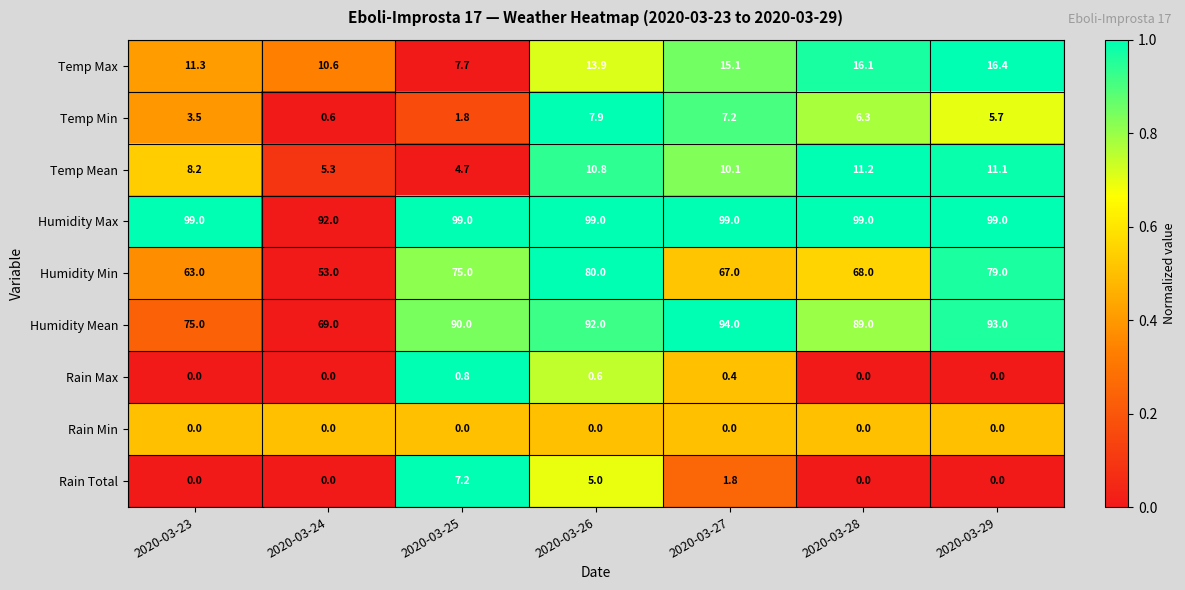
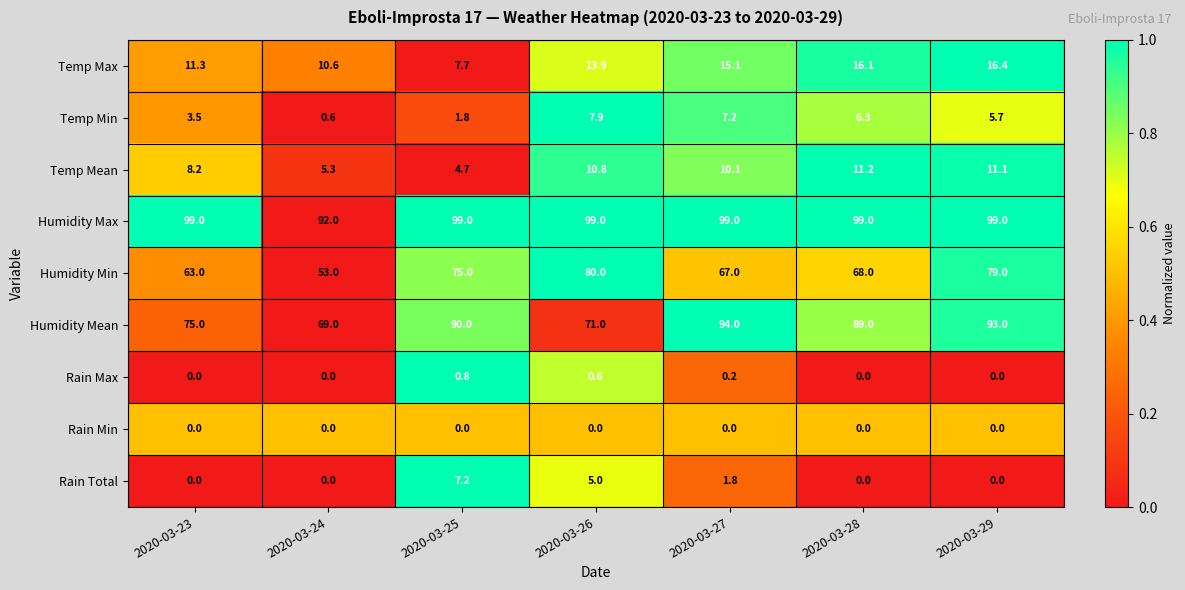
  {
    "Temp Max": {
      "2020-03-23": 11.3,
      "2020-03-24": 10.6,
      "2020-03-25": 7.7,
      "2020-03-26": 13.9,
      "2020-03-27": 15.1,
      "2020-03-28": 16.1,
      "2020-03-29": 16.4
    },
    "Temp Min": {
      "2020-03-23": 3.5,
      "2020-03-24": 0.6,
      "2020-03-25": 1.8,
      "2020-03-26": 7.9,
      "2020-03-27": 7.2,
      "2020-03-28": 6.3,
      "2020-03-29": 5.7
    },
    "Temp Mean": {
      "2020-03-23": 8.2,
      "2020-03-24": 5.3,
      "2020-03-25": 4.7,
      "2020-03-26": 10.8,
      "2020-03-27": 10.1,
      "2020-03-28": 11.2,
      "2020-03-29": 11.1
    },
    "Humidity Max": {
      "2020-03-23": 99.0,
      "2020-03-24": 92.0,
      "2020-03-25": 99.0,
      "2020-03-26": 99.0,
      "2020-03-27": 99.0,
      "2020-03-28": 99.0,
      "2020-03-29": 99.0
    },
    "Humidity Min": {
      "2020-03-23": 63.0,
      "2020-03-24": 53.0,
      "2020-03-25": 75.0,
      "2020-03-26": 80.0,
      "2020-03-27": 67.0,
      "2020-03-28": 68.0,
      "2020-03-29": 79.0
    },
    "Humidity Mean": {
      "2020-03-23": 75.0,
      "2020-03-24": 69.0,
      "2020-03-25": 90.0,
-     "2020-03-26": 92.0,
+     "2020-03-26": 71.0,
      "2020-03-27": 94.0,
      "2020-03-28": 89.0,
      "2020-03-29": 93.0
    },
    "Rain Max": {
      "2020-03-23": 0.0,
      "2020-03-24": 0.0,
      "2020-03-25": 0.8,
      "2020-03-26": 0.6,
-     "2020-03-27": 0.4,
+     "2020-03-27": 0.2,
      "2020-03-28": 0.0,
      "2020-03-29": 0.0
    },
    "Rain Min": {
      "2020-03-23": 0.0,
      "2020-03-24": 0.0,
      "2020-03-25": 0.0,
      "2020-03-26": 0.0,
      "2020-03-27": 0.0,
      "2020-03-28": 0.0,
      "2020-03-29": 0.0
    },
    "Rain Total": {
      "2020-03-23": 0.0,
      "2020-03-24": 0.0,
      "2020-03-25": 7.2,
      "2020-03-26": 5.0,
      "2020-03-27": 1.8,
      "2020-03-28": 0.0,
      "2020-03-29": 0.0
    }
  }
